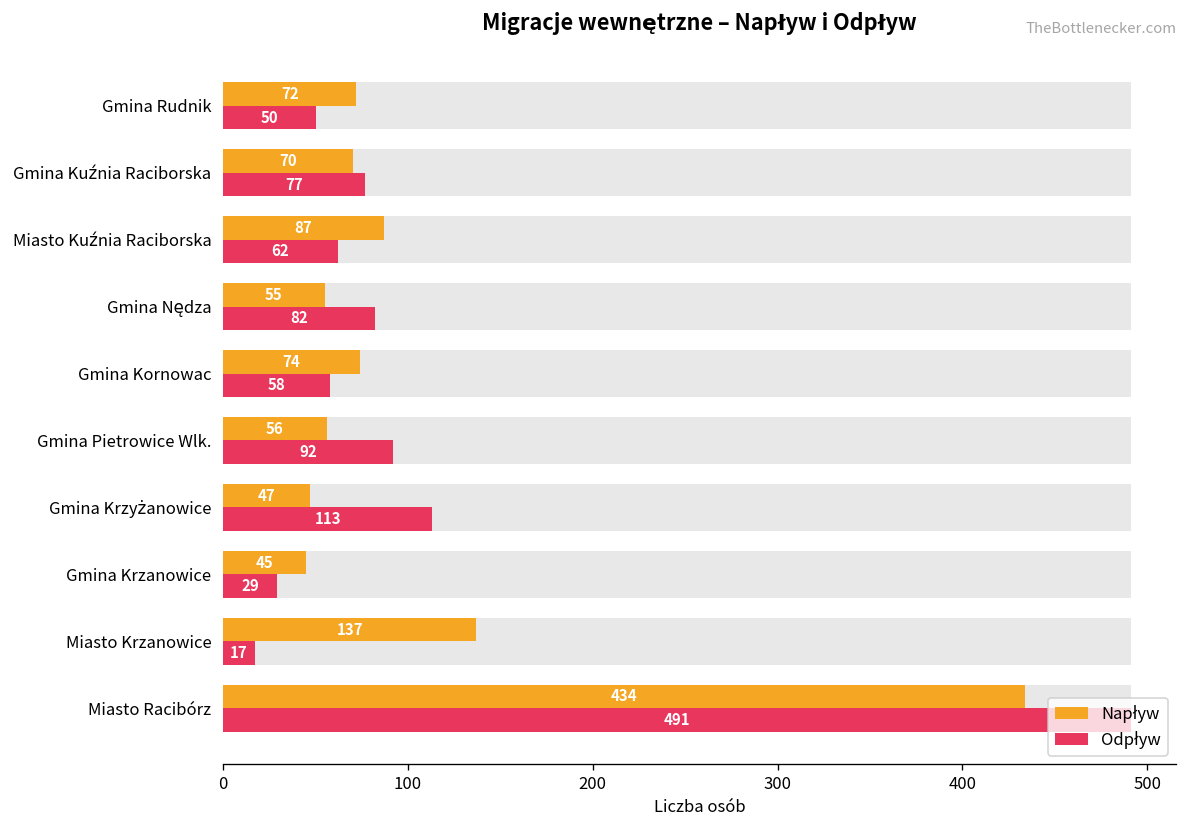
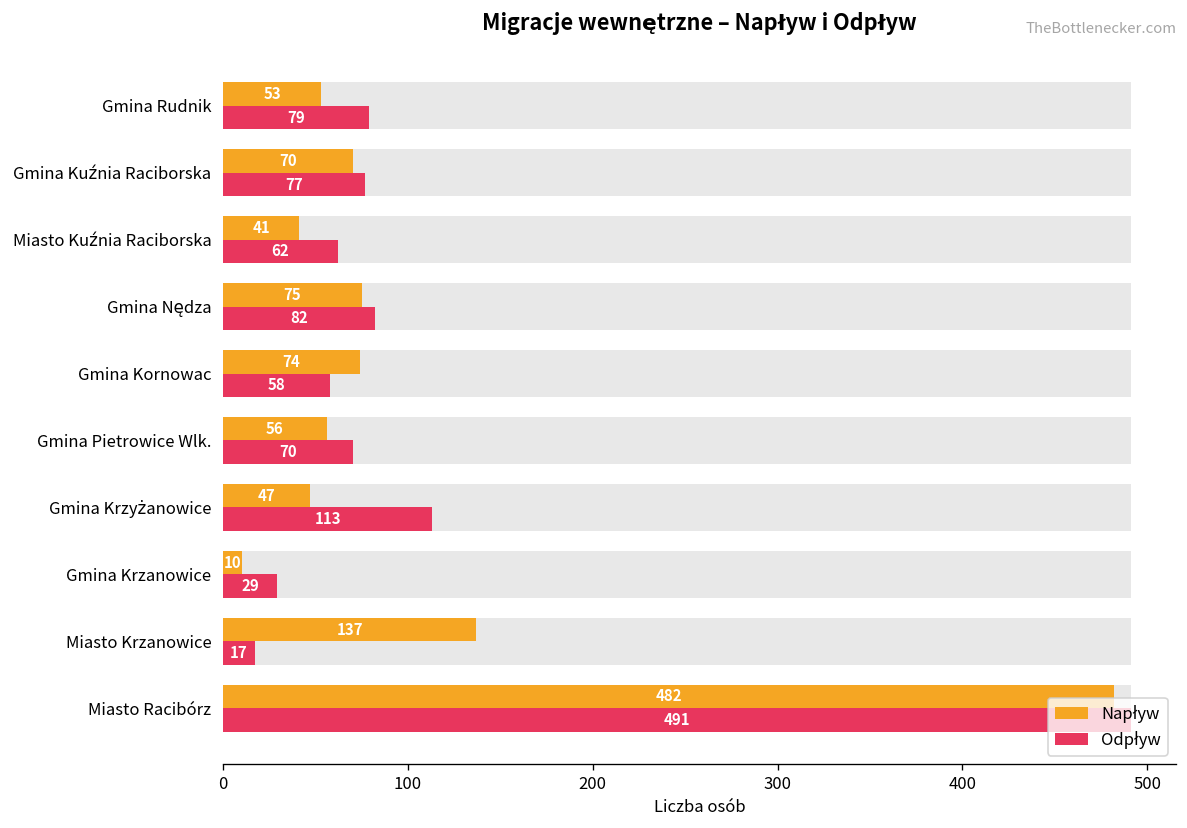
  {
    "Napływ": {
-     "Gmina Rudnik": 72,
-     "Miasto Kuźnia Raciborska": 87,
-     "Gmina Nędza": 55,
-     "Gmina Krzanowice": 45,
-     "Miasto Racibórz": 434
+     "Gmina Rudnik": 53,
+     "Miasto Kuźnia Raciborska": 41,
+     "Gmina Nędza": 75,
+     "Gmina Krzanowice": 10,
+     "Miasto Racibórz": 482
    },
    "Odpływ": {
-     "Gmina Rudnik": 50,
-     "Gmina Pietrowice Wlk.": 92
+     "Gmina Rudnik": 79,
+     "Gmina Pietrowice Wlk.": 70
    }
  }
